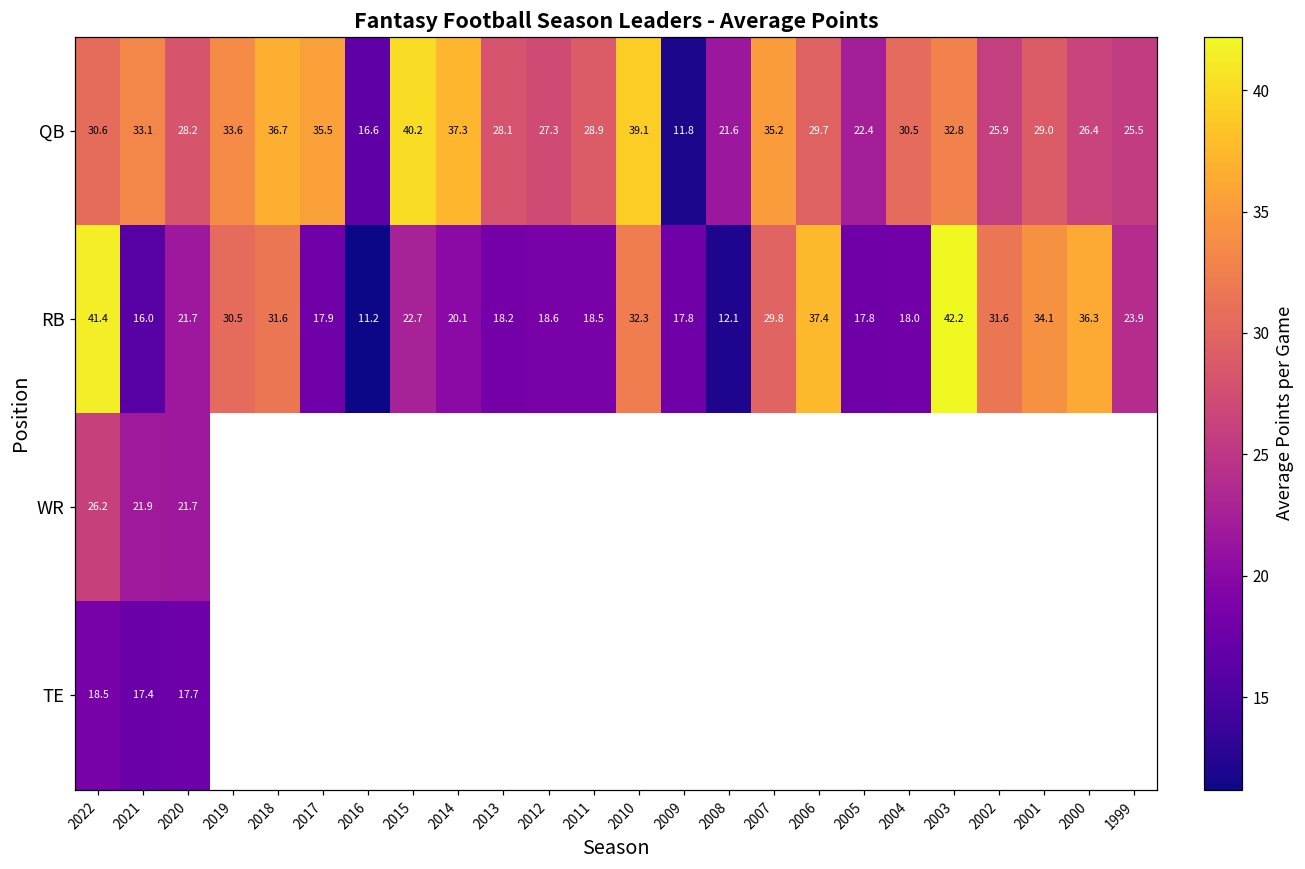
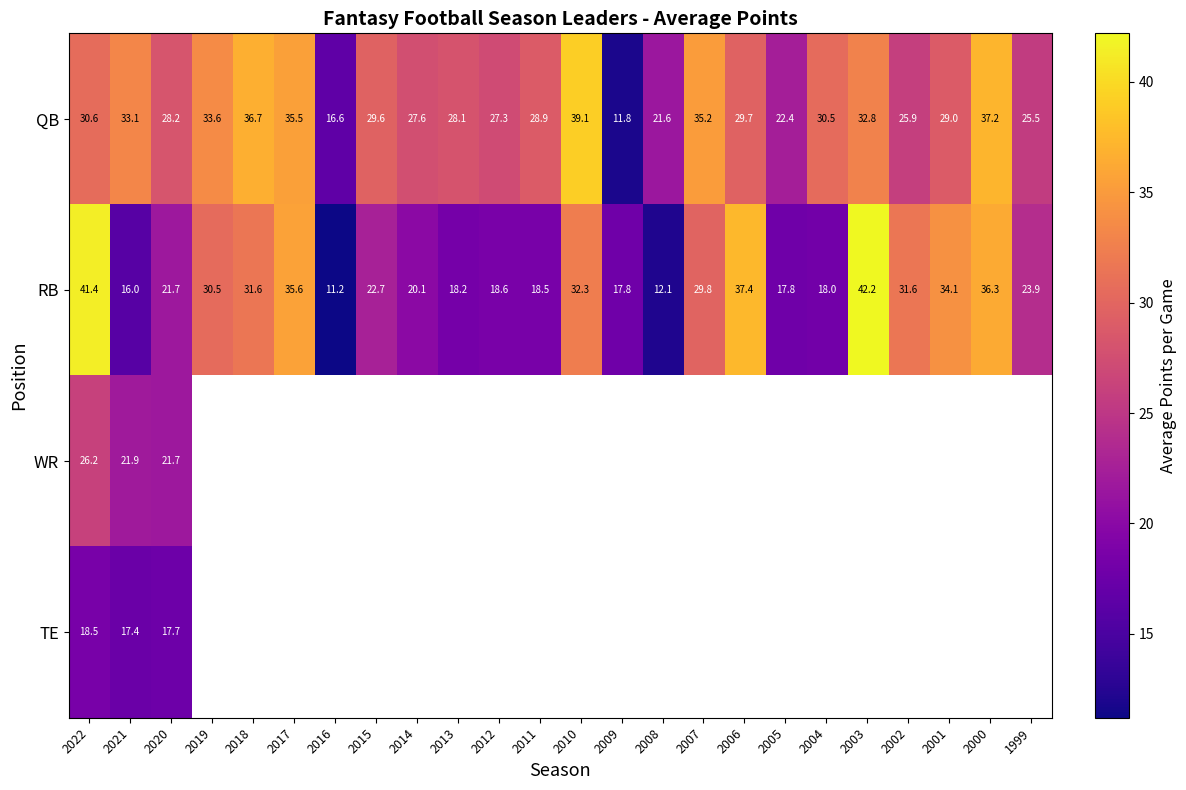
  {
    "QB": {
      "2022": 30.6,
      "2021": 33.1,
      "2020": 28.2,
      "2019": 33.6,
      "2018": 36.7,
      "2017": 35.5,
      "2016": 16.6,
-     "2015": 40.2,
-     "2014": 37.3,
+     "2015": 29.6,
+     "2014": 27.6,
      "2013": 28.1,
      "2012": 27.3,
      "2011": 28.9,
      "2010": 39.1,
      "2009": 11.8,
      "2008": 21.6,
      "2007": 35.2,
      "2006": 29.7,
      "2005": 22.4,
      "2004": 30.5,
      "2003": 32.8,
      "2002": 25.9,
      "2001": 29.0,
-     "2000": 26.4,
+     "2000": 37.2,
      "1999": 25.5
    },
    "RB": {
      "2022": 41.4,
      "2021": 16.0,
      "2020": 21.7,
      "2019": 30.5,
      "2018": 31.6,
-     "2017": 17.9,
+     "2017": 35.6,
      "2016": 11.2,
      "2015": 22.7,
      "2014": 20.1,
      "2013": 18.2,
      "2012": 18.6,
      "2011": 18.5,
      "2010": 32.3,
      "2009": 17.8,
      "2008": 12.1,
      "2007": 29.8,
      "2006": 37.4,
      "2005": 17.8,
      "2004": 18.0,
      "2003": 42.2,
      "2002": 31.6,
      "2001": 34.1,
      "2000": 36.3,
      "1999": 23.9
    },
    "WR": {
      "2022": 26.2,
      "2021": 21.9,
      "2020": 21.7
    },
    "TE": {
      "2022": 18.5,
      "2021": 17.4,
      "2020": 17.7
    }
  }
